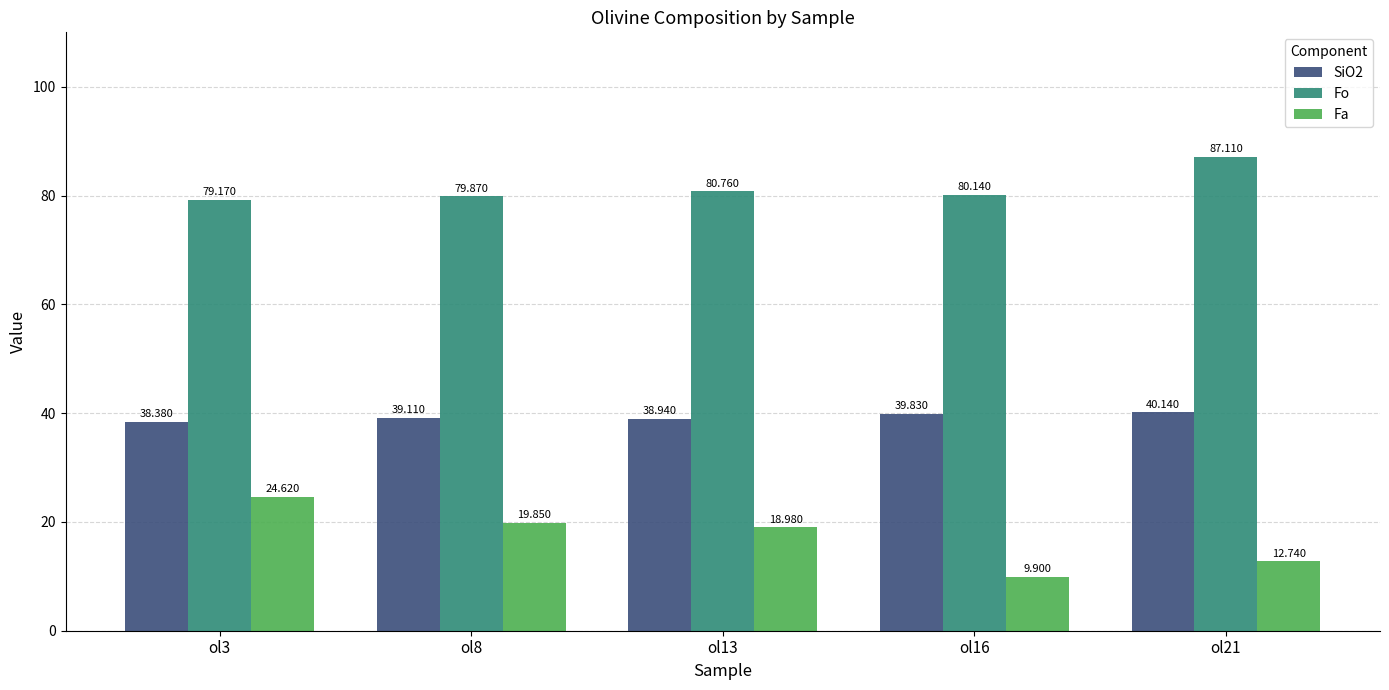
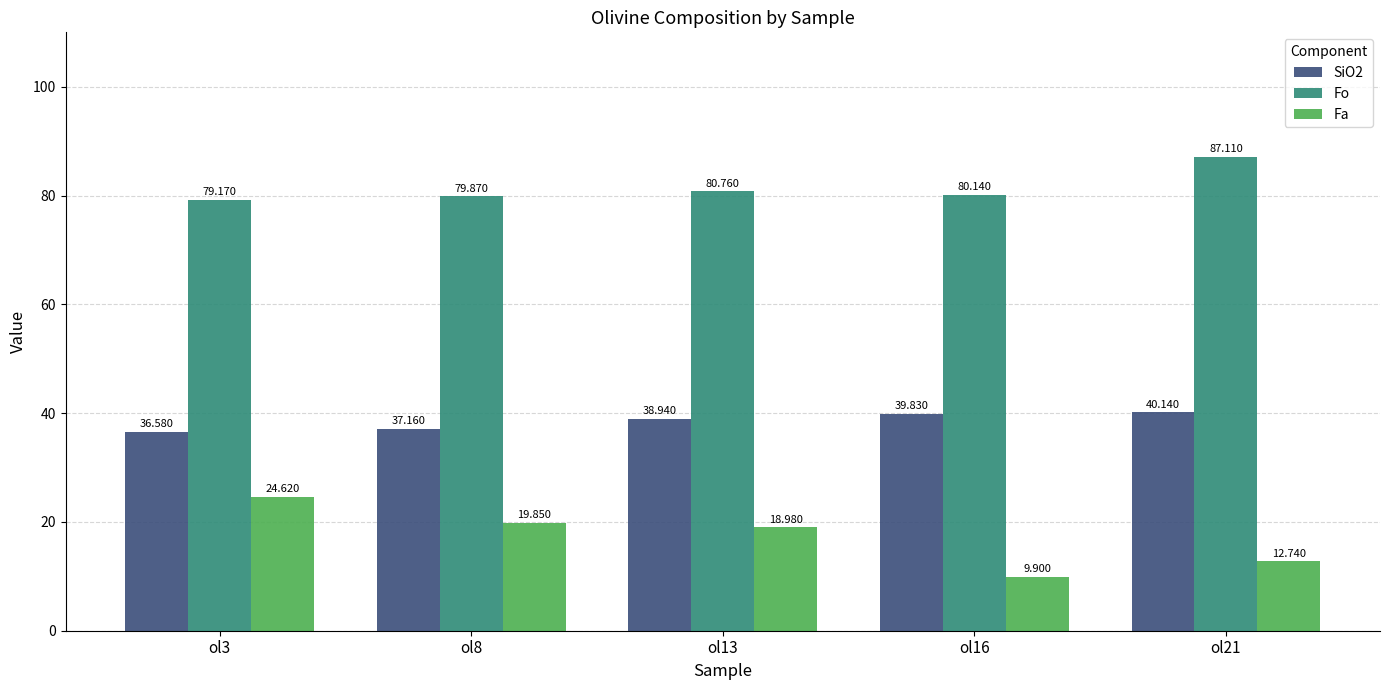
  {
    "SiO2": {
-     "ol3": 38.380,
-     "ol8": 39.110,
+     "ol3": 36.580,
+     "ol8": 37.160,
      "ol13": 38.940,
      "ol16": 39.830,
      "ol21": 40.140
    },
    "Fo": {
      "ol3": 79.170,
      "ol8": 79.870,
      "ol13": 80.760,
      "ol16": 80.140,
      "ol21": 87.110
    },
    "Fa": {
      "ol3": 24.620,
      "ol8": 19.850,
      "ol13": 18.980,
      "ol16": 9.900,
      "ol21": 12.740
    }
  }
